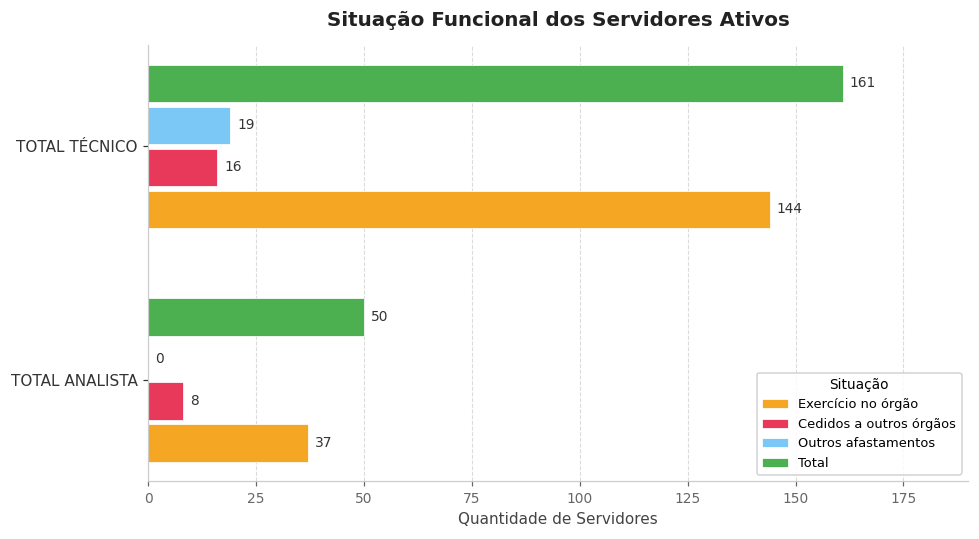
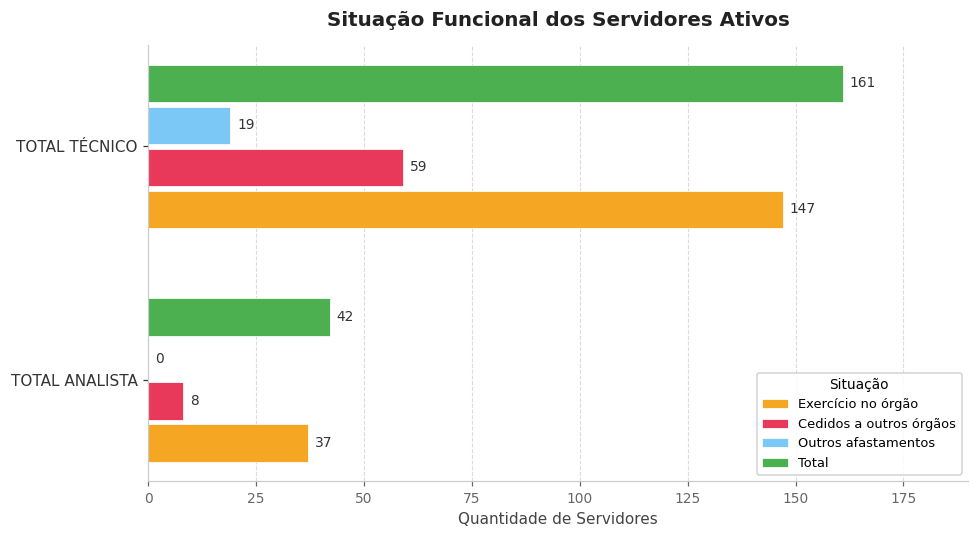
  {
    "Exercício no órgão": {
-     "TOTAL TÉCNICO": 144,
+     "TOTAL TÉCNICO": 147,
      "TOTAL ANALISTA": 37
    },
    "Cedidos a outros órgãos": {
-     "TOTAL TÉCNICO": 16,
+     "TOTAL TÉCNICO": 59,
      "TOTAL ANALISTA": 8
    },
    "Outros afastamentos": {
      "TOTAL TÉCNICO": 19,
      "TOTAL ANALISTA": 0
    },
    "Total": {
      "TOTAL TÉCNICO": 161,
-     "TOTAL ANALISTA": 50
+     "TOTAL ANALISTA": 42
    }
  }
